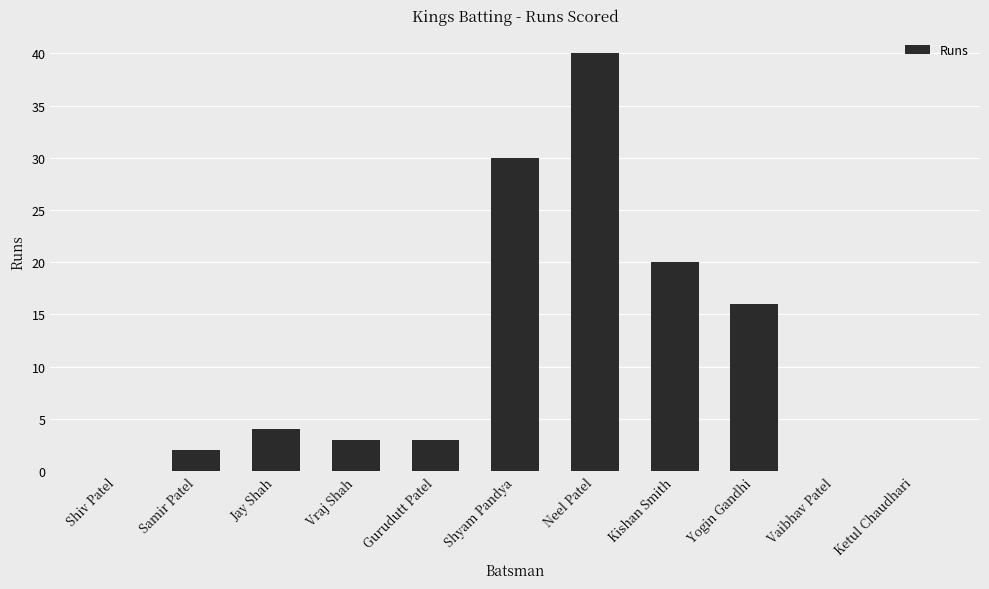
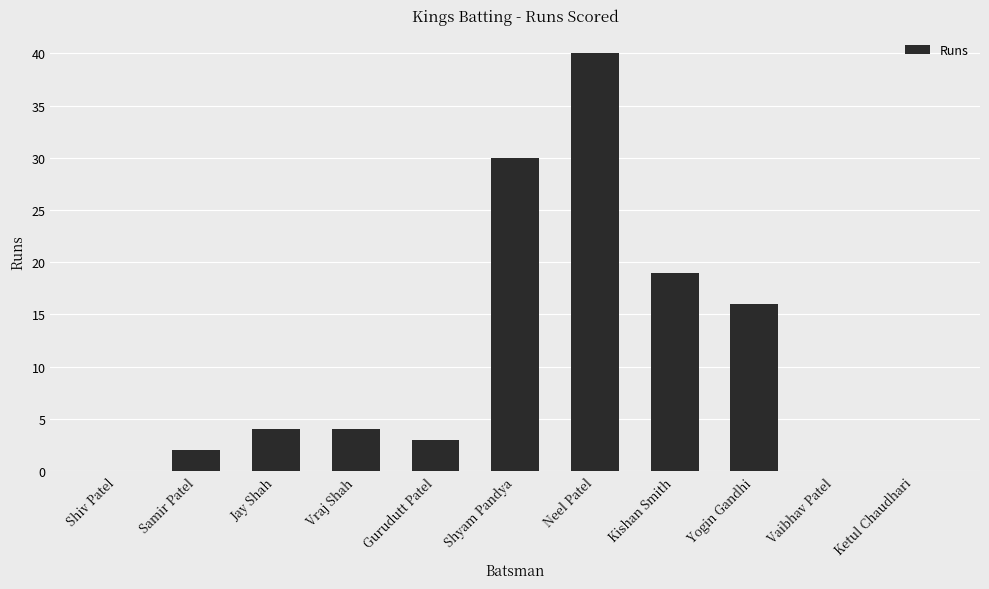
  {
    "Shiv Patel": 0,
    "Samir Patel": 2,
    "Jay Shah": 4,
-   "Vraj Shah": 3,
+   "Vraj Shah": 4,
    "Gurudutt Patel": 3,
    "Shyam Pandya": 30,
    "Neel Patel": 40,
-   "Kishan Smith": 20,
+   "Kishan Smith": 19,
    "Yogin Gandhi": 16,
    "Vaibhav Patel": 0,
    "Ketul Chaudhari": 0
  }
